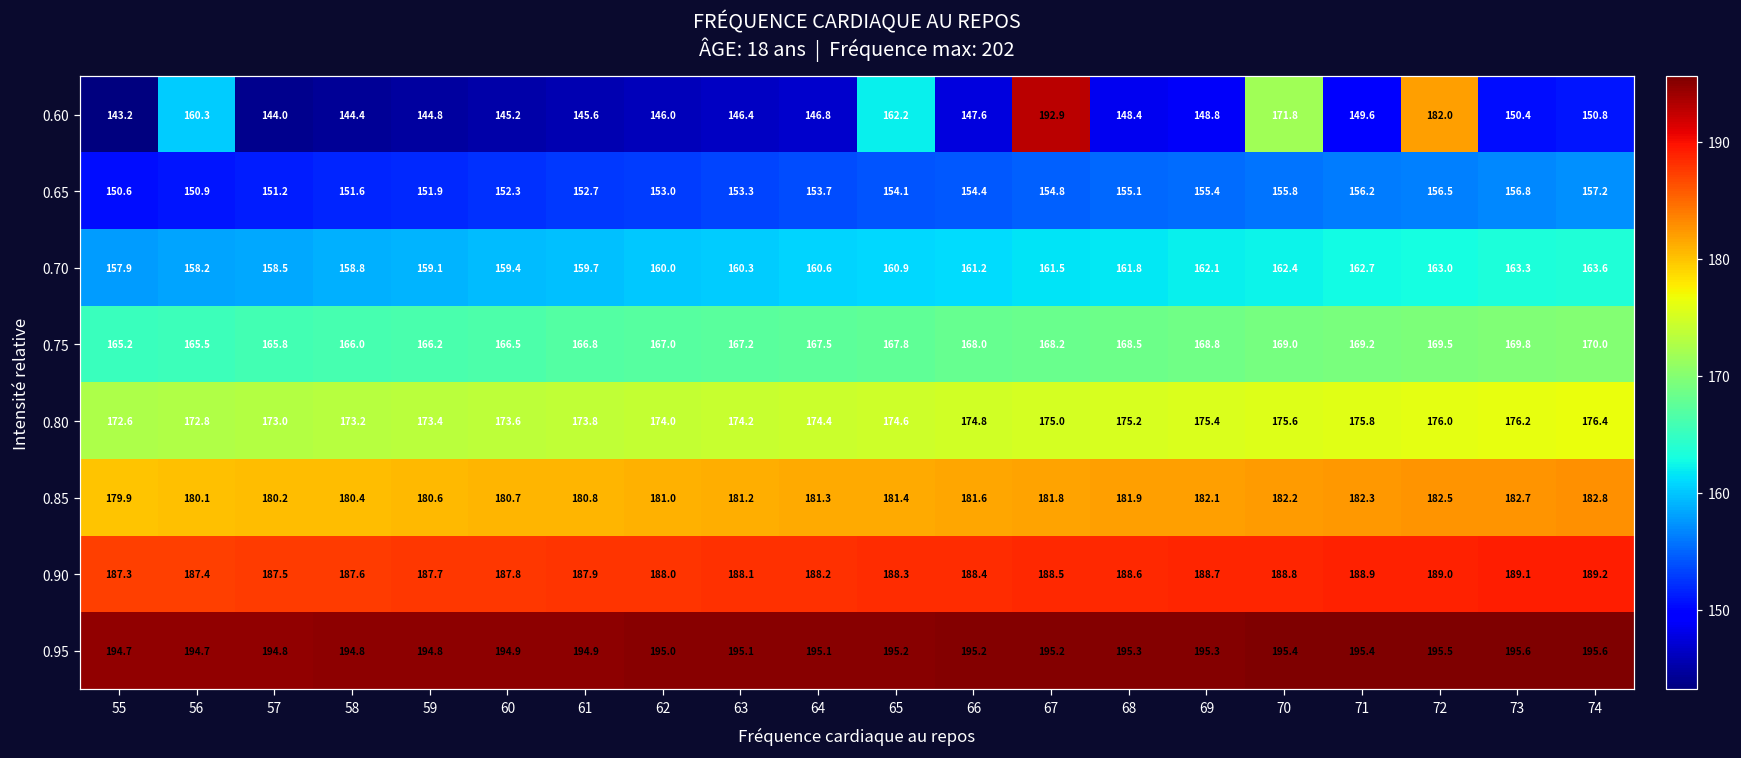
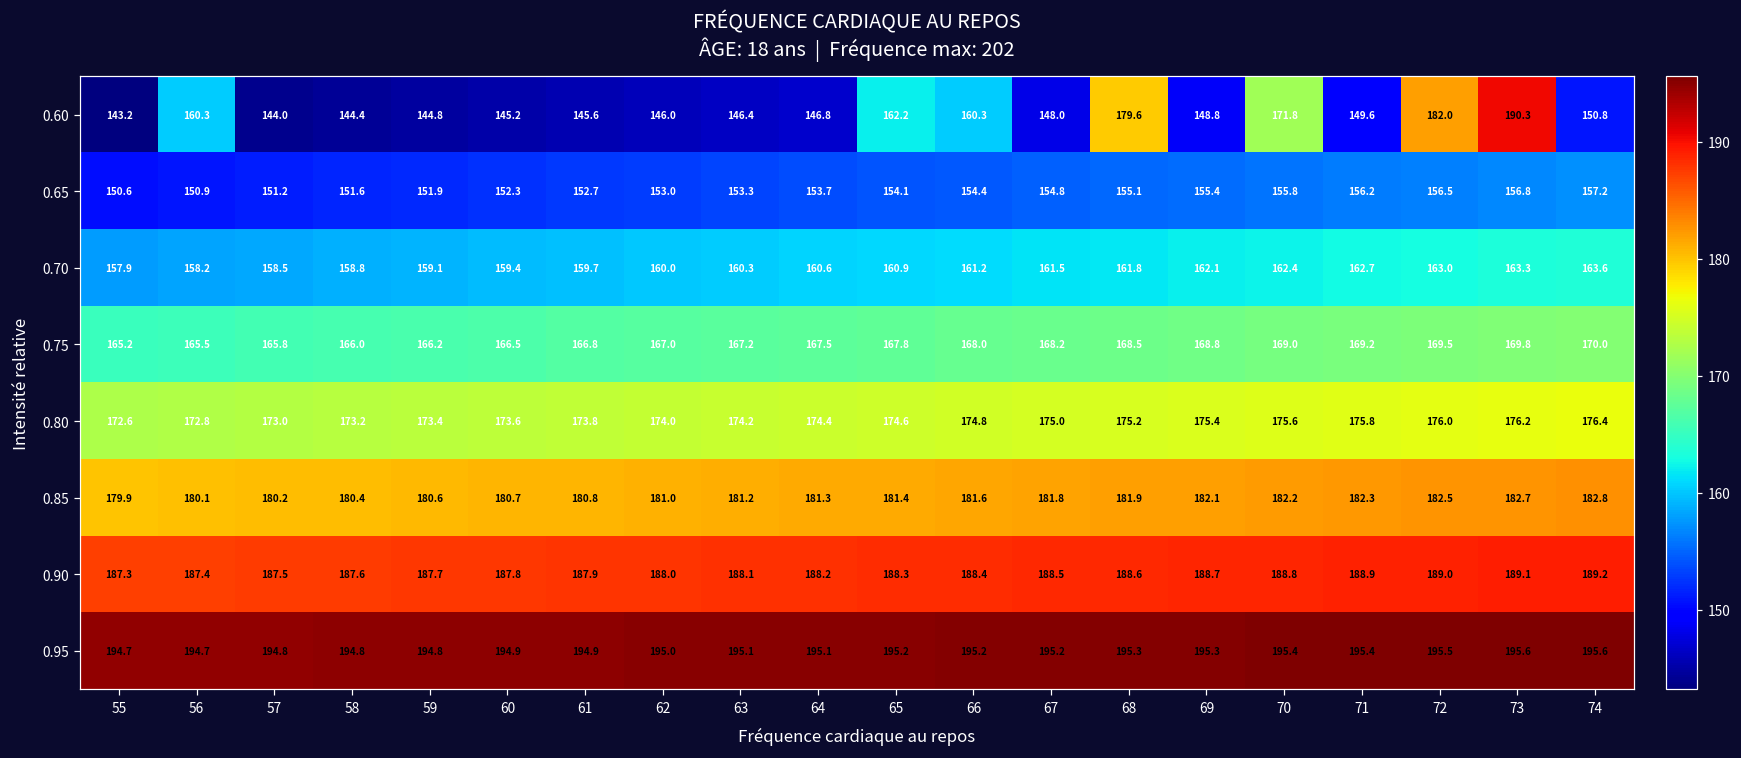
  {
    "0.60": {
      "55": 143.2,
      "56": 160.3,
      "57": 144.0,
      "58": 144.4,
      "59": 144.8,
      "60": 145.2,
      "61": 145.6,
      "62": 146.0,
      "63": 146.4,
      "64": 146.8,
      "65": 162.2,
-     "66": 147.6,
-     "67": 192.9,
-     "68": 148.4,
+     "66": 160.3,
+     "67": 148.0,
+     "68": 179.6,
      "69": 148.8,
      "70": 171.8,
      "71": 149.6,
      "72": 182.0,
-     "73": 150.4,
+     "73": 190.3,
      "74": 150.8
    },
    "0.65": {
      "55": 150.6,
      "56": 150.9,
      "57": 151.2,
      "58": 151.6,
      "59": 151.9,
      "60": 152.3,
      "61": 152.7,
      "62": 153.0,
      "63": 153.3,
      "64": 153.7,
      "65": 154.1,
      "66": 154.4,
      "67": 154.8,
      "68": 155.1,
      "69": 155.4,
      "70": 155.8,
      "71": 156.2,
      "72": 156.5,
      "73": 156.8,
      "74": 157.2
    },
    "0.70": {
      "55": 157.9,
      "56": 158.2,
      "57": 158.5,
      "58": 158.8,
      "59": 159.1,
      "60": 159.4,
      "61": 159.7,
      "62": 160.0,
      "63": 160.3,
      "64": 160.6,
      "65": 160.9,
      "66": 161.2,
      "67": 161.5,
      "68": 161.8,
      "69": 162.1,
      "70": 162.4,
      "71": 162.7,
      "72": 163.0,
      "73": 163.3,
      "74": 163.6
    },
    "0.75": {
      "55": 165.2,
      "56": 165.5,
      "57": 165.8,
      "58": 166.0,
      "59": 166.2,
      "60": 166.5,
      "61": 166.8,
      "62": 167.0,
      "63": 167.2,
      "64": 167.5,
      "65": 167.8,
      "66": 168.0,
      "67": 168.2,
      "68": 168.5,
      "69": 168.8,
      "70": 169.0,
      "71": 169.2,
      "72": 169.5,
      "73": 169.8,
      "74": 170.0
    },
    "0.80": {
      "55": 172.6,
      "56": 172.8,
      "57": 173.0,
      "58": 173.2,
      "59": 173.4,
      "60": 173.6,
      "61": 173.8,
      "62": 174.0,
      "63": 174.2,
      "64": 174.4,
      "65": 174.6,
      "66": 174.8,
      "67": 175.0,
      "68": 175.2,
      "69": 175.4,
      "70": 175.6,
      "71": 175.8,
      "72": 176.0,
      "73": 176.2,
      "74": 176.4
    },
    "0.85": {
      "55": 179.9,
      "56": 180.1,
      "57": 180.2,
      "58": 180.4,
      "59": 180.6,
      "60": 180.7,
      "61": 180.8,
      "62": 181.0,
      "63": 181.2,
      "64": 181.3,
      "65": 181.4,
      "66": 181.6,
      "67": 181.8,
      "68": 181.9,
      "69": 182.1,
      "70": 182.2,
      "71": 182.3,
      "72": 182.5,
      "73": 182.7,
      "74": 182.8
    },
    "0.90": {
      "55": 187.3,
      "56": 187.4,
      "57": 187.5,
      "58": 187.6,
      "59": 187.7,
      "60": 187.8,
      "61": 187.9,
      "62": 188.0,
      "63": 188.1,
      "64": 188.2,
      "65": 188.3,
      "66": 188.4,
      "67": 188.5,
      "68": 188.6,
      "69": 188.7,
      "70": 188.8,
      "71": 188.9,
      "72": 189.0,
      "73": 189.1,
      "74": 189.2
    },
    "0.95": {
      "55": 194.7,
      "56": 194.7,
      "57": 194.8,
      "58": 194.8,
      "59": 194.8,
      "60": 194.9,
      "61": 194.9,
      "62": 195.0,
      "63": 195.1,
      "64": 195.1,
      "65": 195.2,
      "66": 195.2,
      "67": 195.2,
      "68": 195.3,
      "69": 195.3,
      "70": 195.4,
      "71": 195.4,
      "72": 195.5,
      "73": 195.6,
      "74": 195.6
    }
  }
